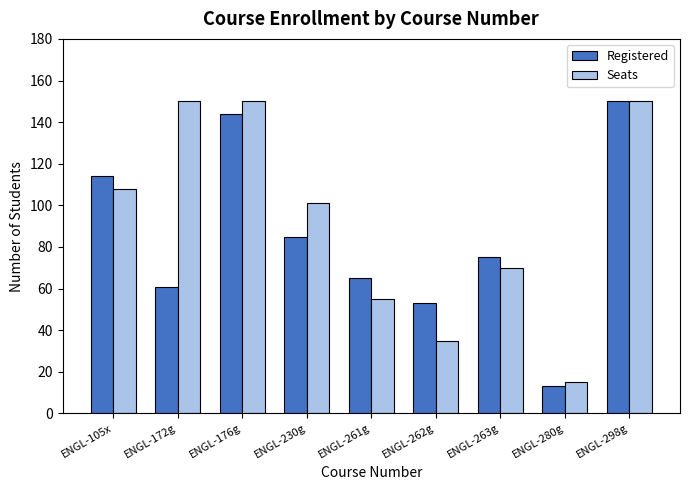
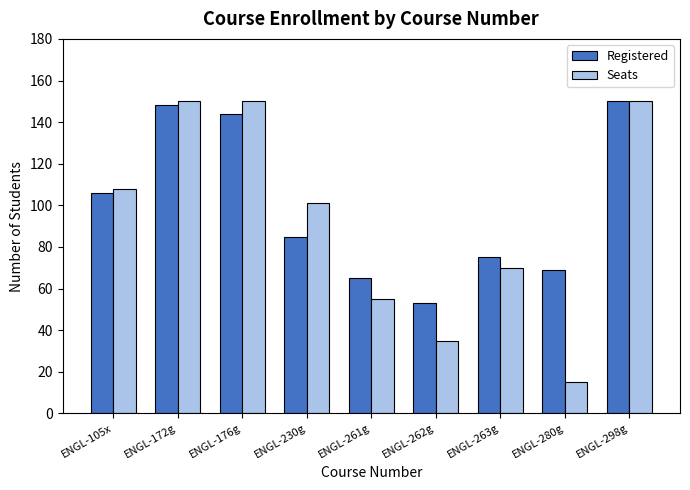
  {
    "Registered": {
-     "ENGL-105x": 114,
-     "ENGL-172g": 61,
+     "ENGL-105x": 106,
+     "ENGL-172g": 148,
      "ENGL-176g": 144,
      "ENGL-230g": 85,
      "ENGL-261g": 65,
      "ENGL-262g": 53,
      "ENGL-263g": 75,
-     "ENGL-280g": 13,
+     "ENGL-280g": 69,
      "ENGL-298g": 150
    },
    "Seats": {
      "ENGL-105x": 108,
      "ENGL-172g": 150,
      "ENGL-176g": 150,
      "ENGL-230g": 101,
      "ENGL-261g": 55,
      "ENGL-262g": 35,
      "ENGL-263g": 70,
      "ENGL-280g": 15,
      "ENGL-298g": 150
    }
  }
